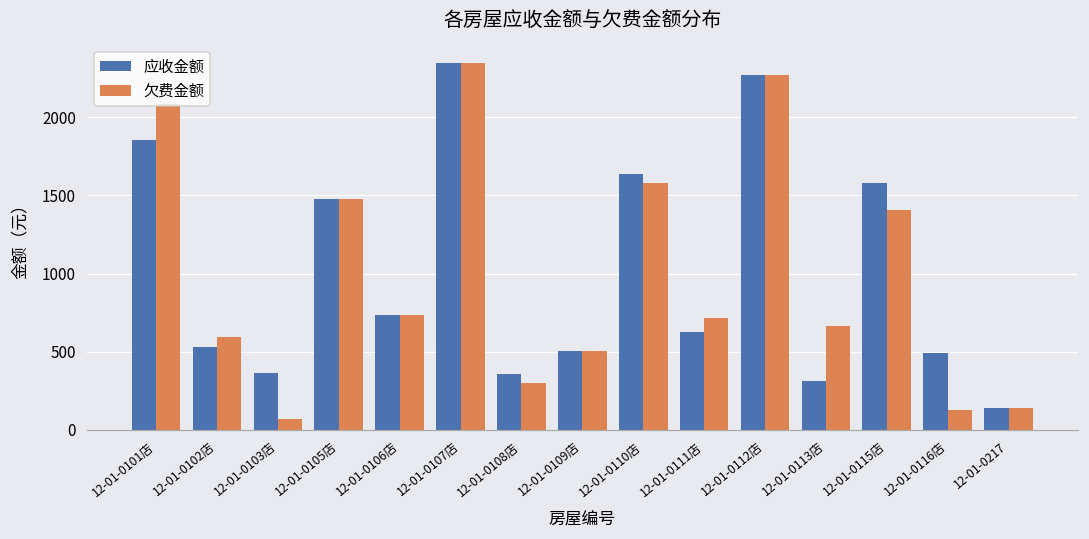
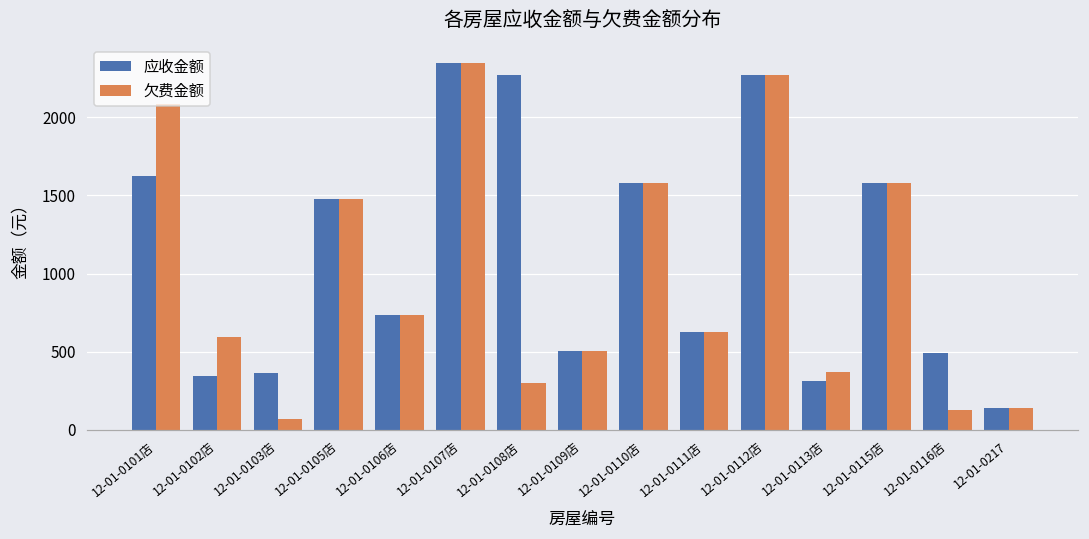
  {
    "应收金额": {
-     "12-01-0101店": 1850,
-     "12-01-0102店": 530,
+     "12-01-0101店": 1620,
+     "12-01-0102店": 350,
      "12-01-0103店": 360,
      "12-01-0105店": 1480,
      "12-01-0106店": 740,
      "12-01-0107店": 2350,
-     "12-01-0108店": 360,
+     "12-01-0108店": 2270,
      "12-01-0109店": 510,
-     "12-01-0110店": 1640,
+     "12-01-0110店": 1580,
      "12-01-0111店": 620,
      "12-01-0112店": 2270,
      "12-01-0113店": 310,
      "12-01-0115店": 1580,
      "12-01-0116店": 490,
      "12-01-0217": 140
    },
    "欠费金额": {
      "12-01-0101店": 2080,
      "12-01-0102店": 590,
      "12-01-0103店": 70,
      "12-01-0105店": 1480,
      "12-01-0106店": 740,
      "12-01-0107店": 2350,
      "12-01-0108店": 300,
      "12-01-0109店": 510,
      "12-01-0110店": 1580,
-     "12-01-0111店": 720,
+     "12-01-0111店": 630,
      "12-01-0112店": 2270,
-     "12-01-0113店": 660,
-     "12-01-0115店": 1410,
+     "12-01-0113店": 370,
+     "12-01-0115店": 1580,
      "12-01-0116店": 130,
      "12-01-0217": 140
    }
  }
